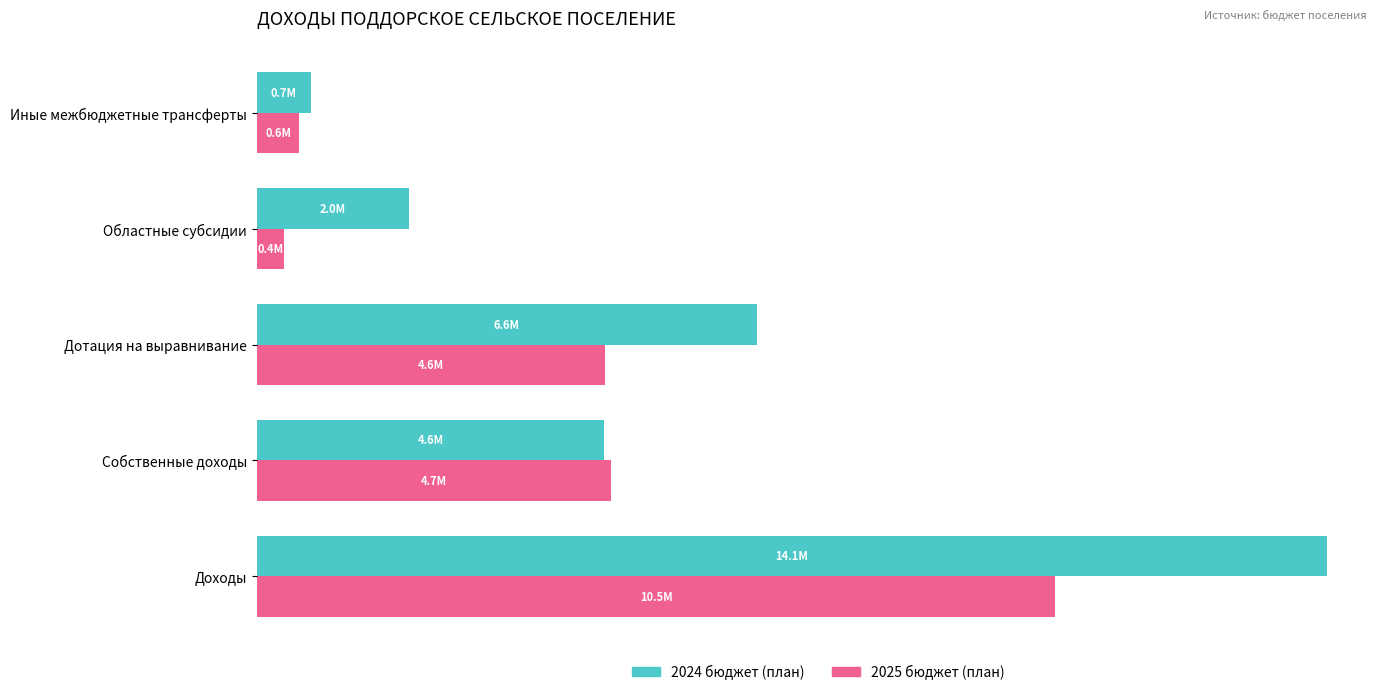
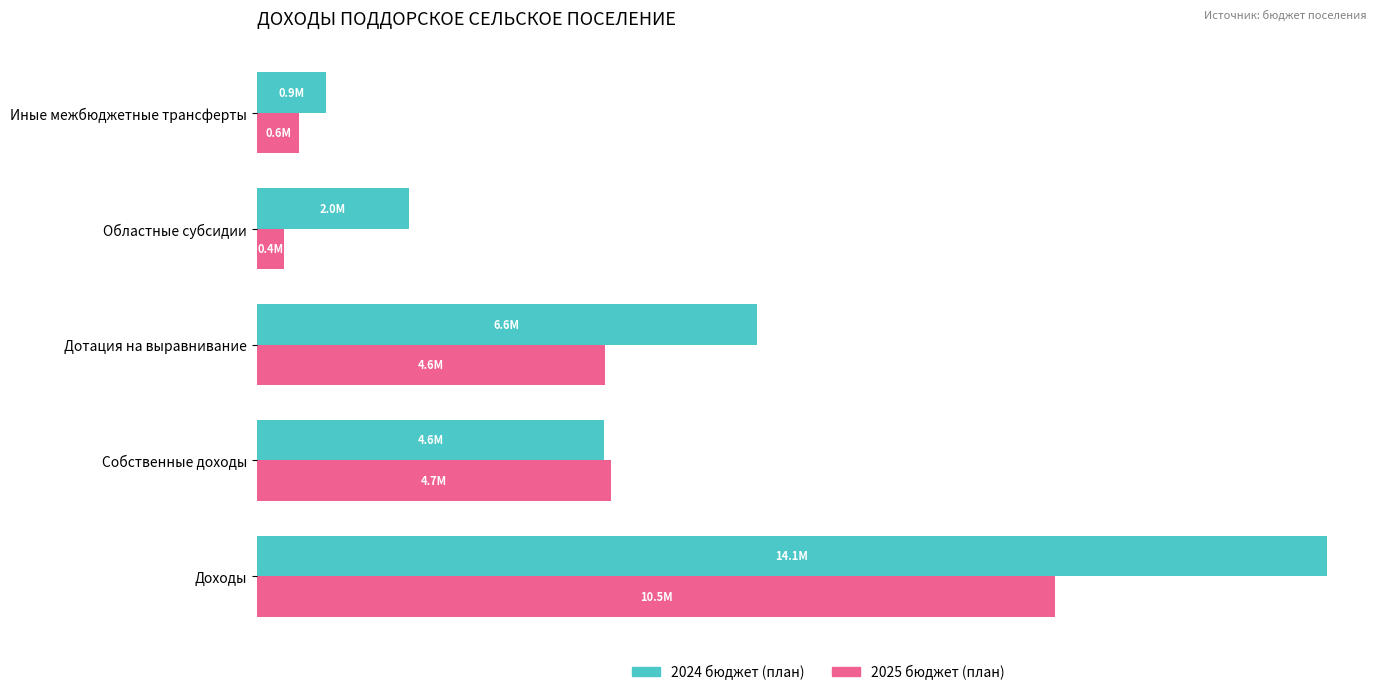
  {
    "2024 бюджет (план)": {
-     "Иные межбюджетные трансферты": "0.7M",
+     "Иные межбюджетные трансферты": "0.9M",
      "Областные субсидии": "2.0M",
      "Дотация на выравнивание": "6.6M",
      "Собственные доходы": "4.6M",
      "Доходы": "14.1M"
    },
    "2025 бюджет (план)": {
      "Иные межбюджетные трансферты": "0.6M",
      "Областные субсидии": "0.4M",
      "Дотация на выравнивание": "4.6M",
      "Собственные доходы": "4.7M",
      "Доходы": "10.5M"
    }
  }
